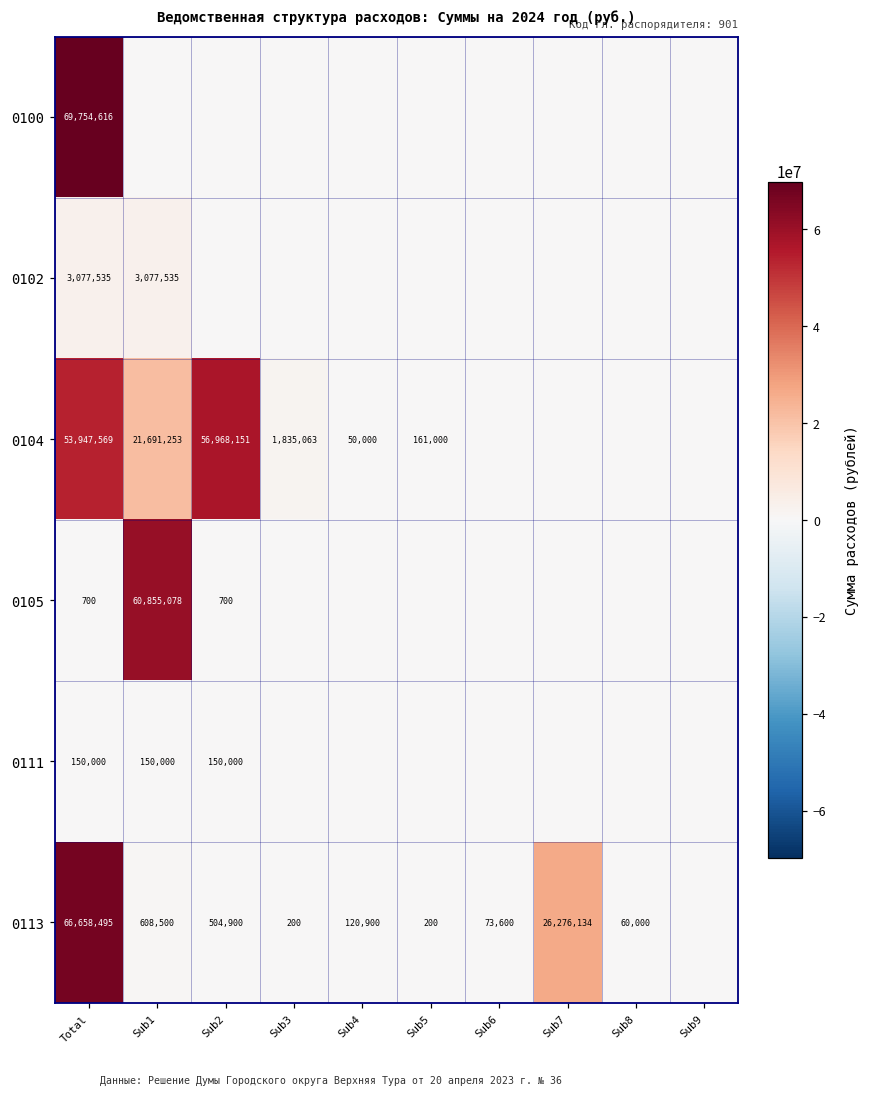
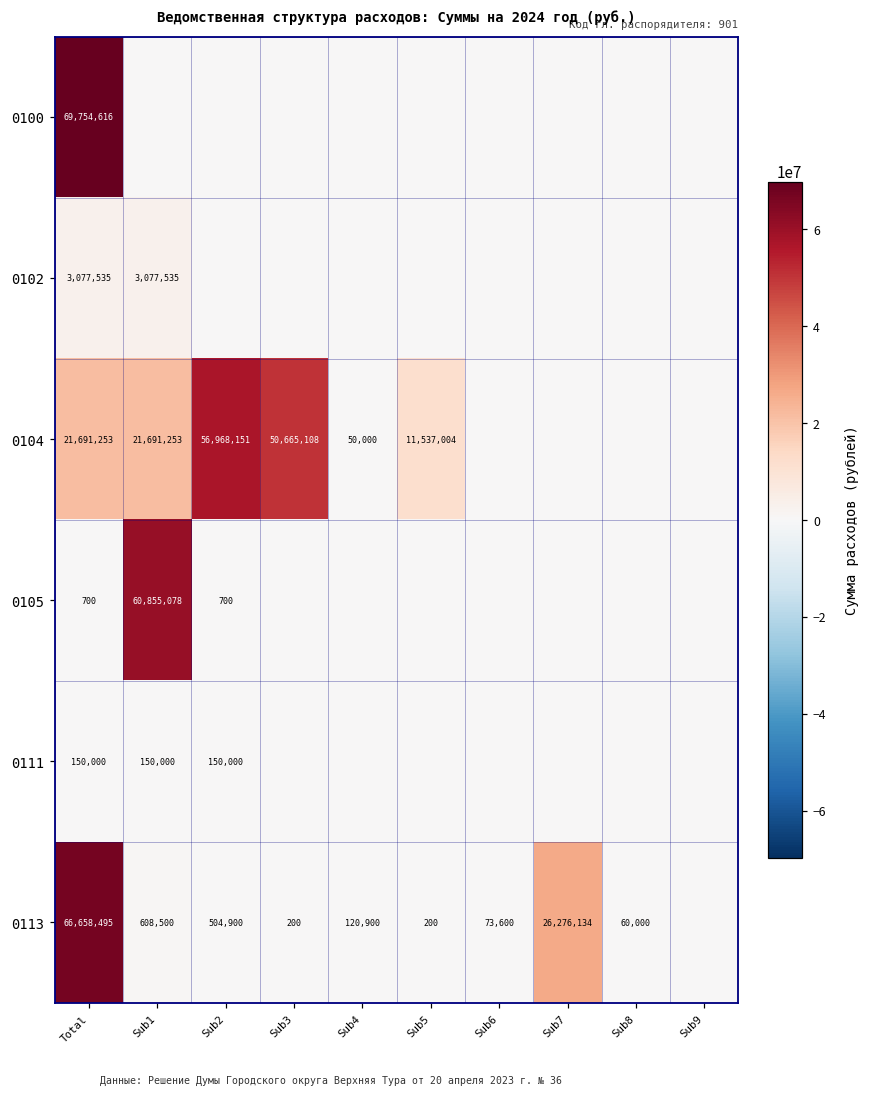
  {
    "0100": {
      "Total": "69,754,616"
    },
    "0102": {
      "Total": "3,077,535",
      "Sub1": "3,077,535"
    },
    "0104": {
-     "Total": "53,947,569",
+     "Total": "21,691,253",
      "Sub1": "21,691,253",
      "Sub2": "56,968,151",
-     "Sub3": "1,835,063",
+     "Sub3": "50,665,108",
      "Sub4": "50,000",
-     "Sub5": "161,000"
+     "Sub5": "11,537,004"
    },
    "0105": {
      "Total": "700",
      "Sub1": "60,855,078",
      "Sub2": "700"
    },
    "0111": {
      "Total": "150,000",
      "Sub1": "150,000",
      "Sub2": "150,000"
    },
    "0113": {
      "Total": "66,658,495",
      "Sub1": "608,500",
      "Sub2": "504,900",
      "Sub3": "200",
      "Sub4": "120,900",
      "Sub5": "200",
      "Sub6": "73,600",
      "Sub7": "26,276,134",
      "Sub8": "60,000"
    }
  }
